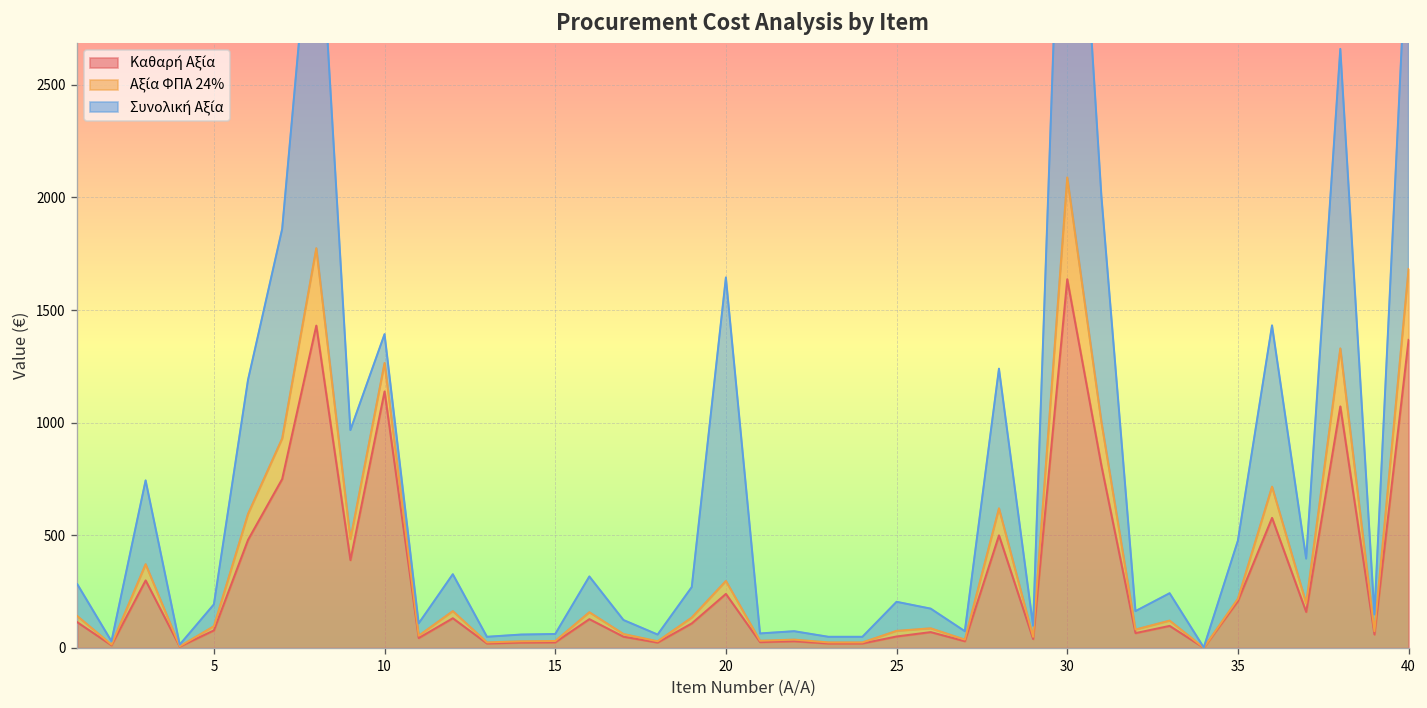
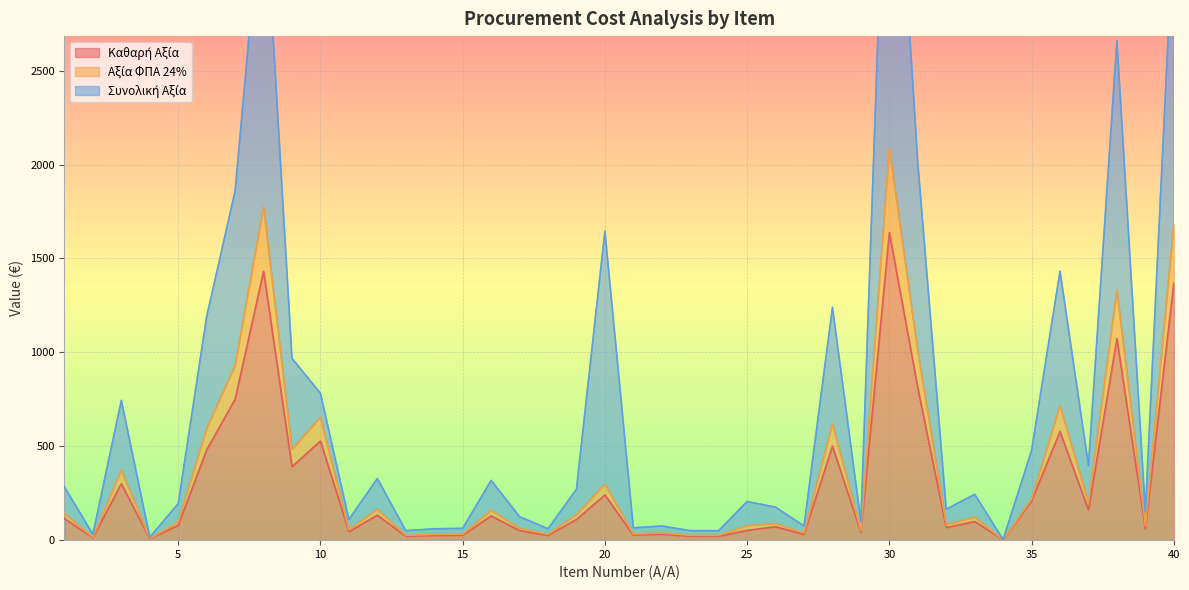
  {
    "Καθαρή Αξία": {
      "5": 80,
-     "10": 1140,
+     "10": 530,
      "20": 240,
      "25": 50,
      "30": 1640,
      "40": 1370
    },
    "Αξία ΦΠΑ 24%": {
      "5": 20,
      "10": 130,
      "20": 60,
      "25": 20,
      "30": 450,
      "40": 310
    },
    "Συνολική Αξία": {
      "5": 100,
      "10": 130,
      "15": 30,
      "20": 1350,
      "25": 130,
      "35": 260
    }
  }
